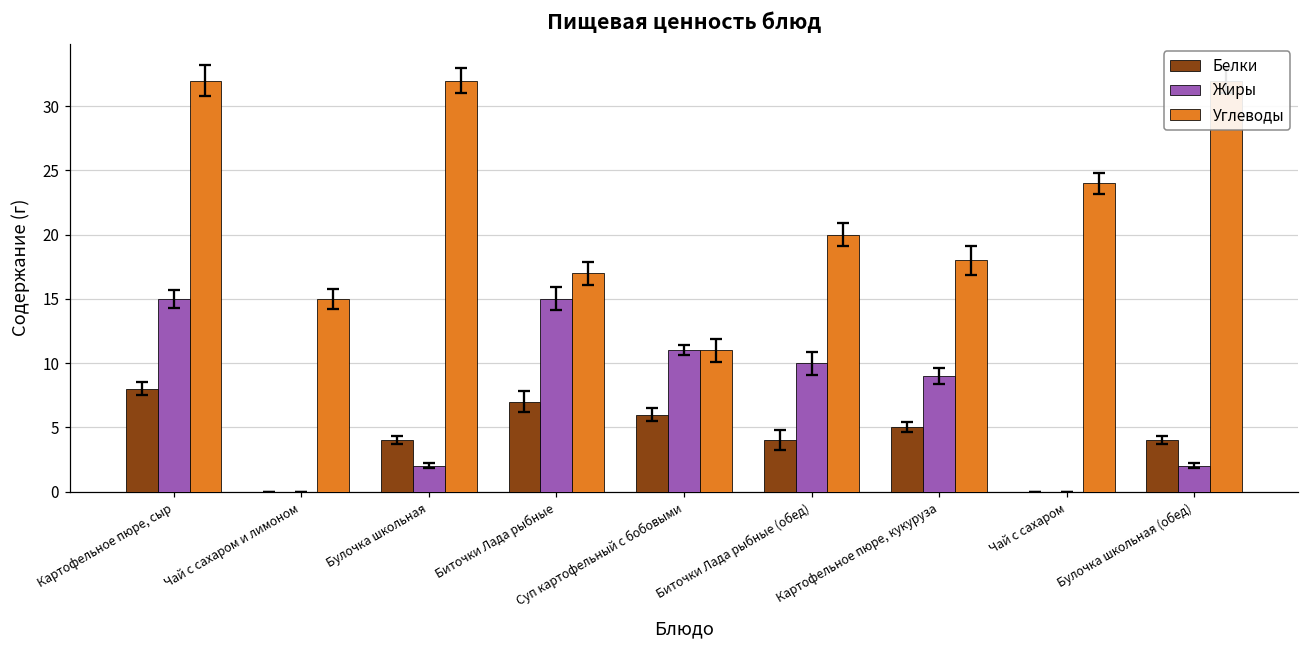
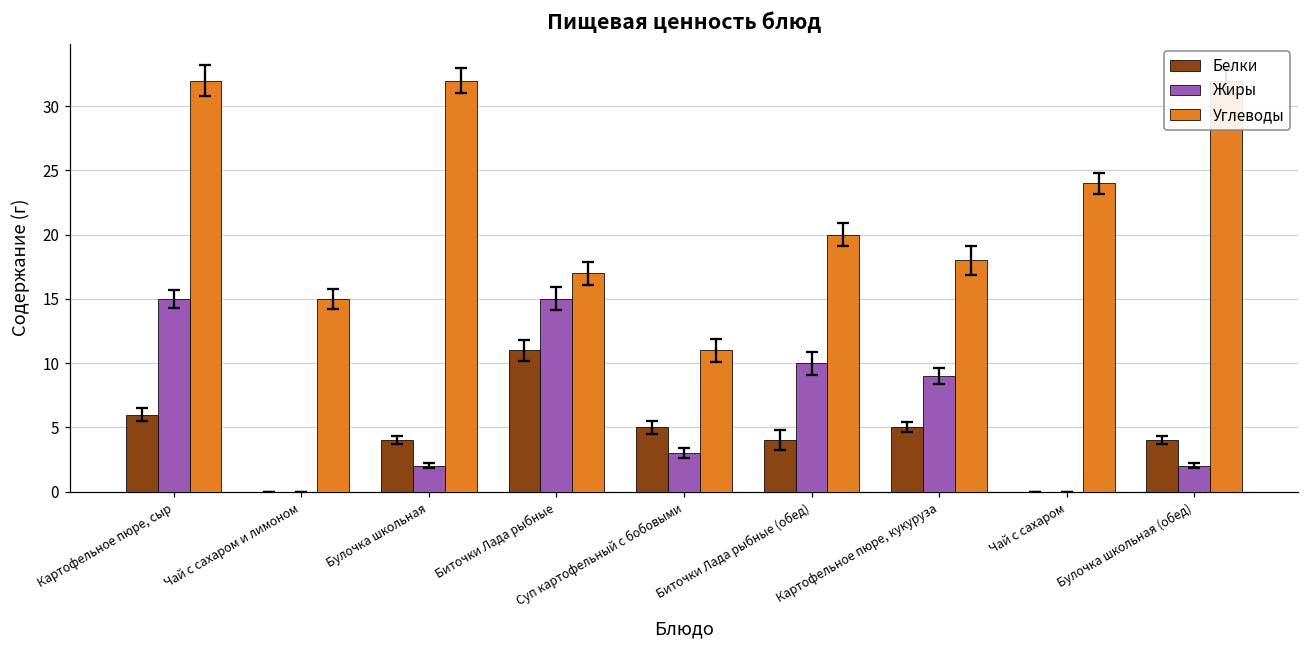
  {
    "Белки": {
-     "Картофельное пюре, сыр": 8,
+     "Картофельное пюре, сыр": 6,
      "Чай с сахаром и лимоном": 0,
      "Булочка школьная": 4,
-     "Биточки Лада рыбные": 7,
-     "Суп картофельный с бобовыми": 6,
+     "Биточки Лада рыбные": 11,
+     "Суп картофельный с бобовыми": 5,
      "Биточки Лада рыбные (обед)": 4,
      "Картофельное пюре, кукуруза": 5,
      "Чай с сахаром": 0,
      "Булочка школьная (обед)": 4
    },
    "Жиры": {
      "Картофельное пюре, сыр": 15,
      "Чай с сахаром и лимоном": 0,
      "Булочка школьная": 2,
      "Биточки Лада рыбные": 15,
-     "Суп картофельный с бобовыми": 11,
+     "Суп картофельный с бобовыми": 3,
      "Биточки Лада рыбные (обед)": 10,
      "Картофельное пюре, кукуруза": 9,
      "Чай с сахаром": 0,
      "Булочка школьная (обед)": 2
    },
    "Углеводы": {
      "Картофельное пюре, сыр": 32,
      "Чай с сахаром и лимоном": 15,
      "Булочка школьная": 32,
      "Биточки Лада рыбные": 17,
      "Суп картофельный с бобовыми": 11,
      "Биточки Лада рыбные (обед)": 20,
      "Картофельное пюре, кукуруза": 18,
      "Чай с сахаром": 24
    }
  }
